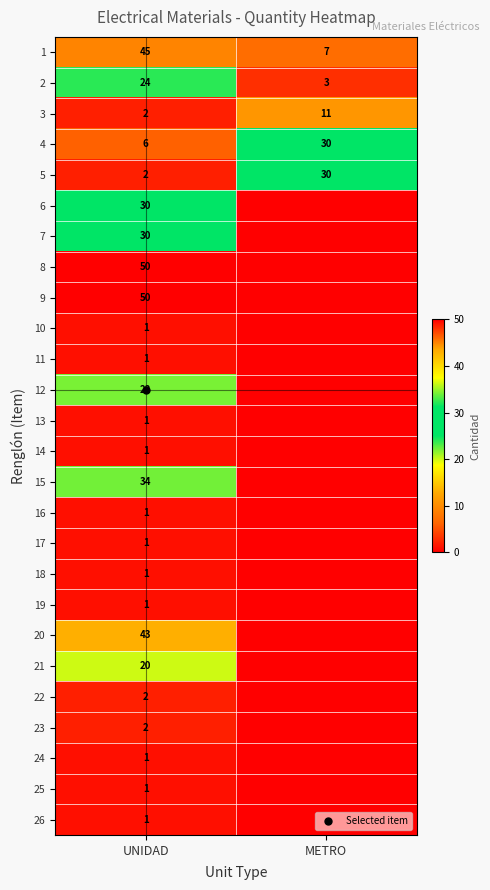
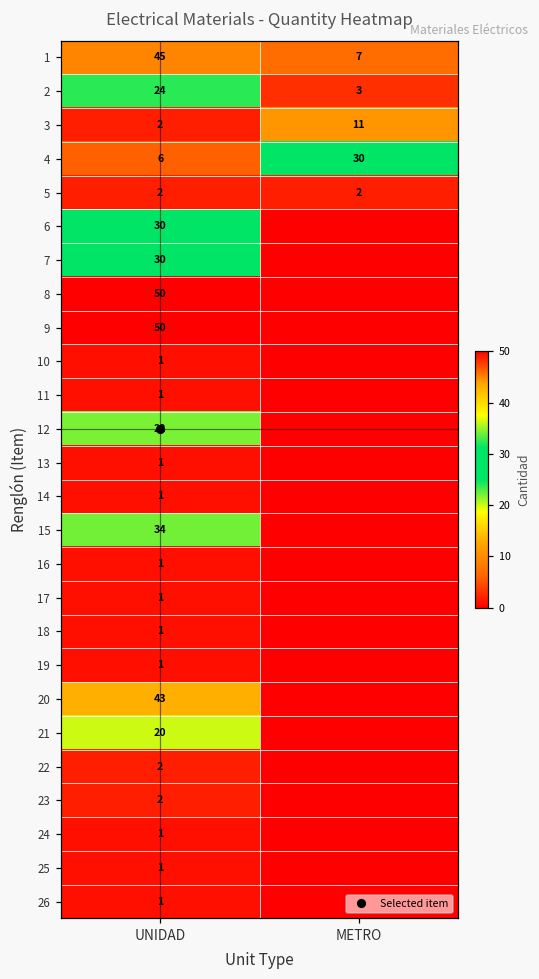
  {
    "1": {
      "UNIDAD": 45,
      "METRO": 7
    },
    "2": {
      "UNIDAD": 24,
      "METRO": 3
    },
    "3": {
      "UNIDAD": 2,
      "METRO": 11
    },
    "4": {
      "UNIDAD": 6,
      "METRO": 30
    },
    "5": {
      "UNIDAD": 2,
-     "METRO": 30
+     "METRO": 2
    },
    "6": {
      "UNIDAD": 30
    },
    "7": {
      "UNIDAD": 30
    },
    "8": {
      "UNIDAD": 50
    },
    "9": {
      "UNIDAD": 50
    },
    "10": {
      "UNIDAD": 1
    },
    "11": {
      "UNIDAD": 1
    },
    "13": {
      "UNIDAD": 1
    },
    "14": {
      "UNIDAD": 1
    },
    "15": {
      "UNIDAD": 34
    },
    "16": {
      "UNIDAD": 1
    },
    "17": {
      "UNIDAD": 1
    },
    "18": {
      "UNIDAD": 1
    },
    "19": {
      "UNIDAD": 1
    },
    "20": {
      "UNIDAD": 43
    },
    "21": {
      "UNIDAD": 20
    },
    "22": {
      "UNIDAD": 2
    },
    "23": {
      "UNIDAD": 2
    },
    "24": {
      "UNIDAD": 1
    },
    "25": {
      "UNIDAD": 1
    },
    "26": {
      "UNIDAD": 1
    }
  }
